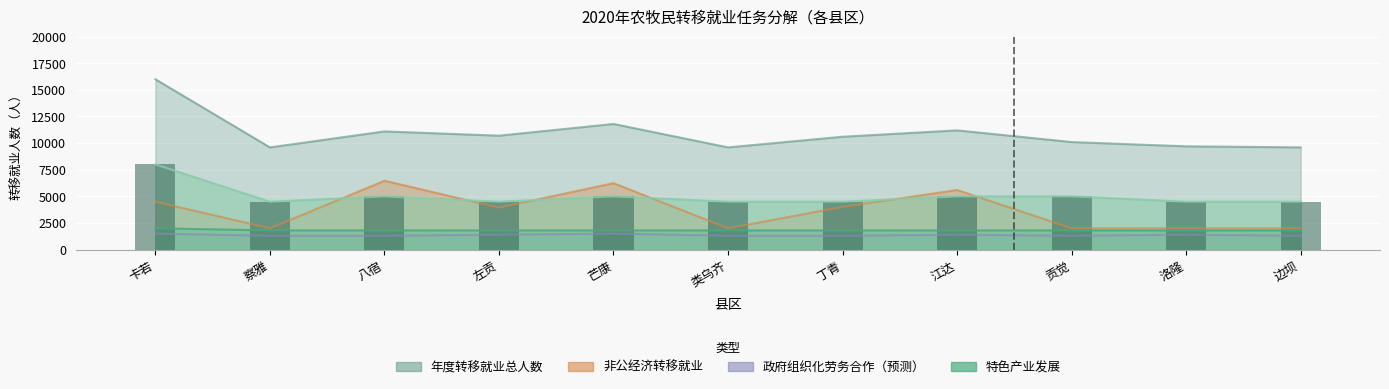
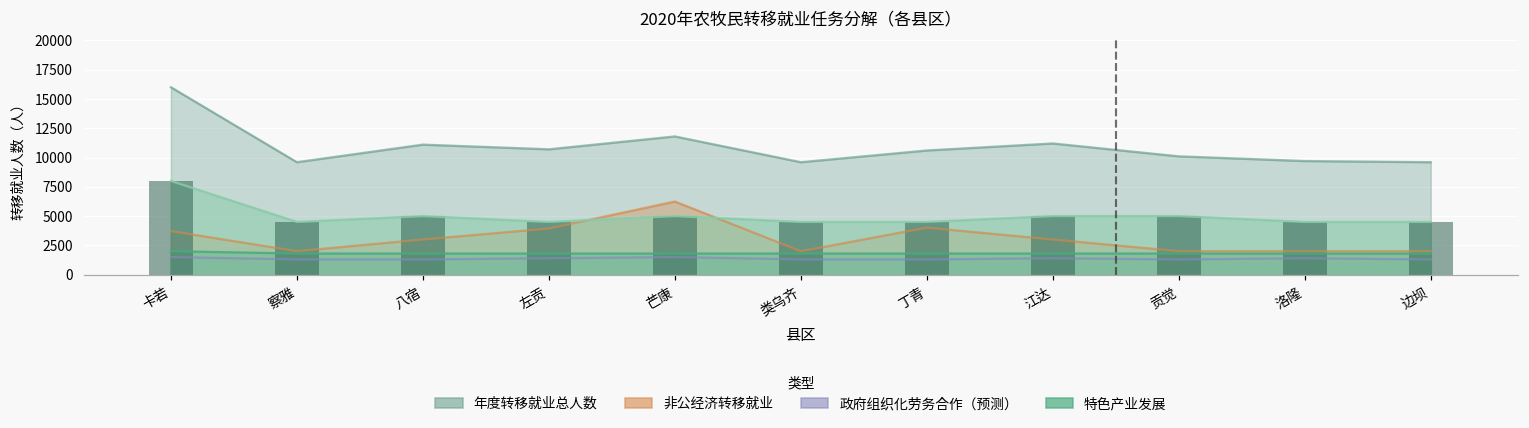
  {
    "非公经济转移就业": {
-     "卡若": 4500,
-     "八宿": 6500,
+     "卡若": 3700,
+     "八宿": 3000,
      "左贡": 3900,
      "芒康": 6200,
      "丁青": 4000,
-     "江达": 5600
+     "江达": 3000
    }
  }
